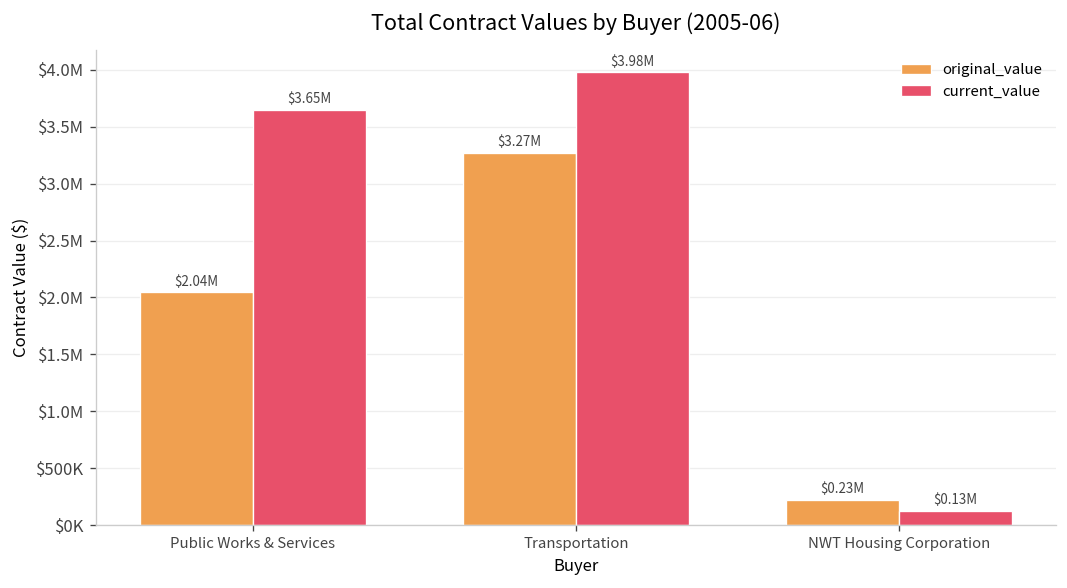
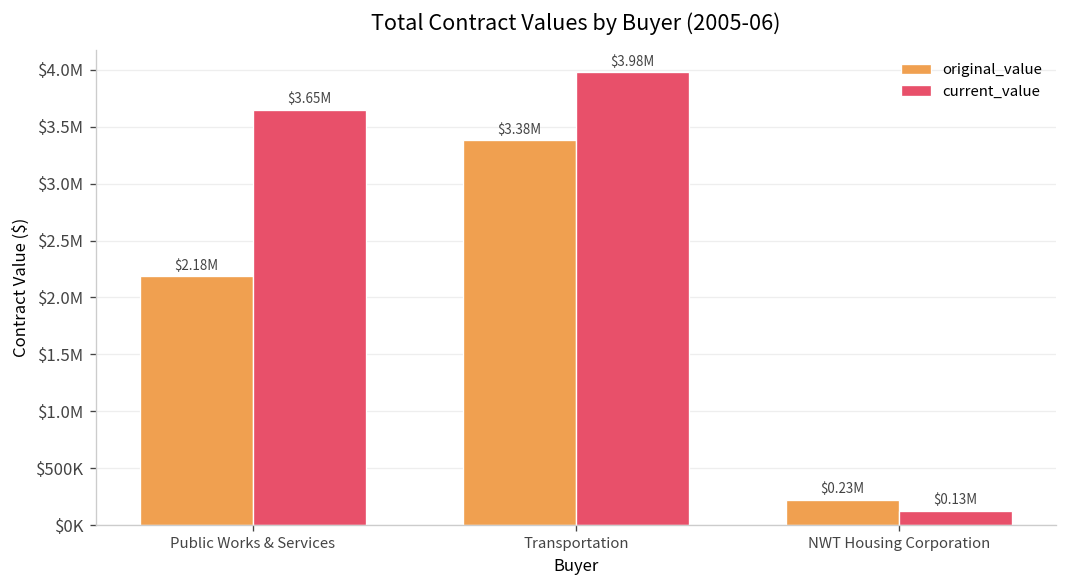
  {
    "original_value": {
-     "Public Works & Services": "$2.04M",
-     "Transportation": "$3.27M",
+     "Public Works & Services": "$2.18M",
+     "Transportation": "$3.38M",
      "NWT Housing Corporation": "$0.23M"
    },
    "current_value": {
      "Public Works & Services": "$3.65M",
      "Transportation": "$3.98M",
      "NWT Housing Corporation": "$0.13M"
    }
  }
